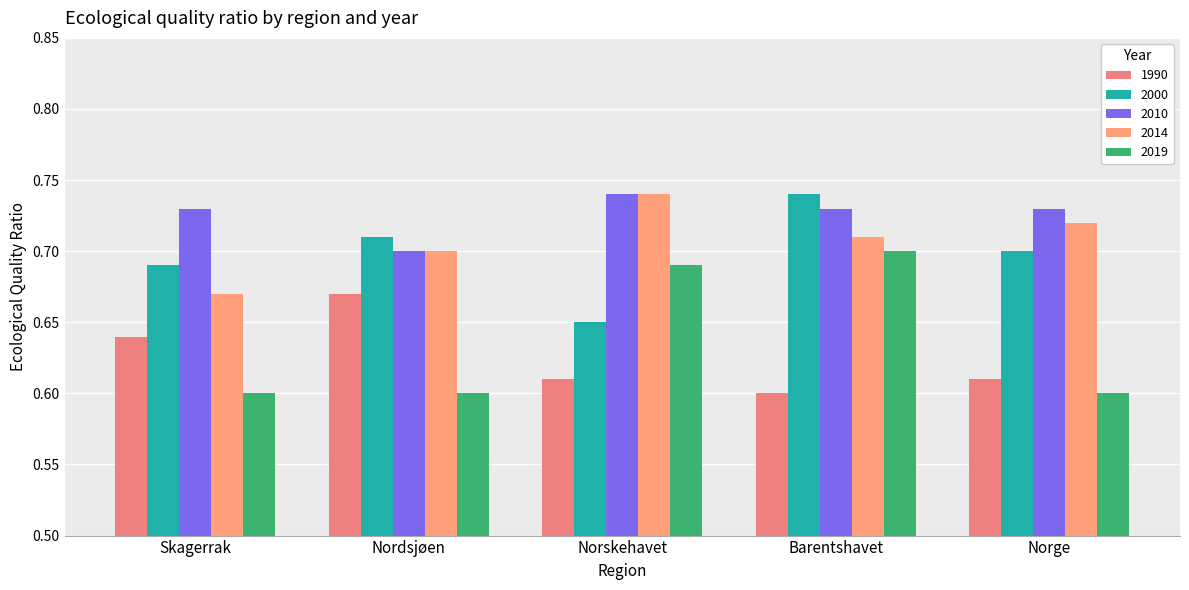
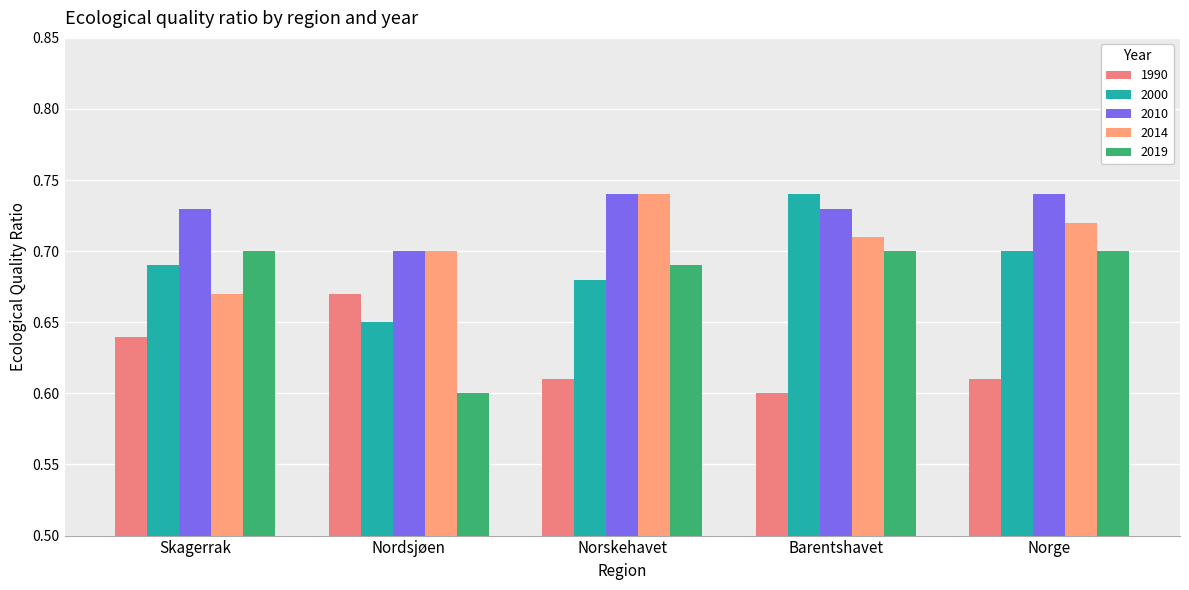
  {
    "2000": {
      "Skagerrak": 0.69,
-     "Nordsjøen": 0.71,
-     "Norskehavet": 0.65,
+     "Nordsjøen": 0.65,
+     "Norskehavet": 0.68,
      "Barentshavet": 0.74,
      "Norge": 0.70
    },
    "2010": {
      "Skagerrak": 0.73,
      "Nordsjøen": 0.70,
      "Norskehavet": 0.74,
      "Barentshavet": 0.73,
-     "Norge": 0.73
+     "Norge": 0.74
    },
    "2019": {
-     "Skagerrak": 0.6,
+     "Skagerrak": 0.7,
      "Nordsjøen": 0.6,
      "Norskehavet": 0.690,
      "Barentshavet": 0.7,
-     "Norge": 0.6
+     "Norge": 0.7
    }
  }
